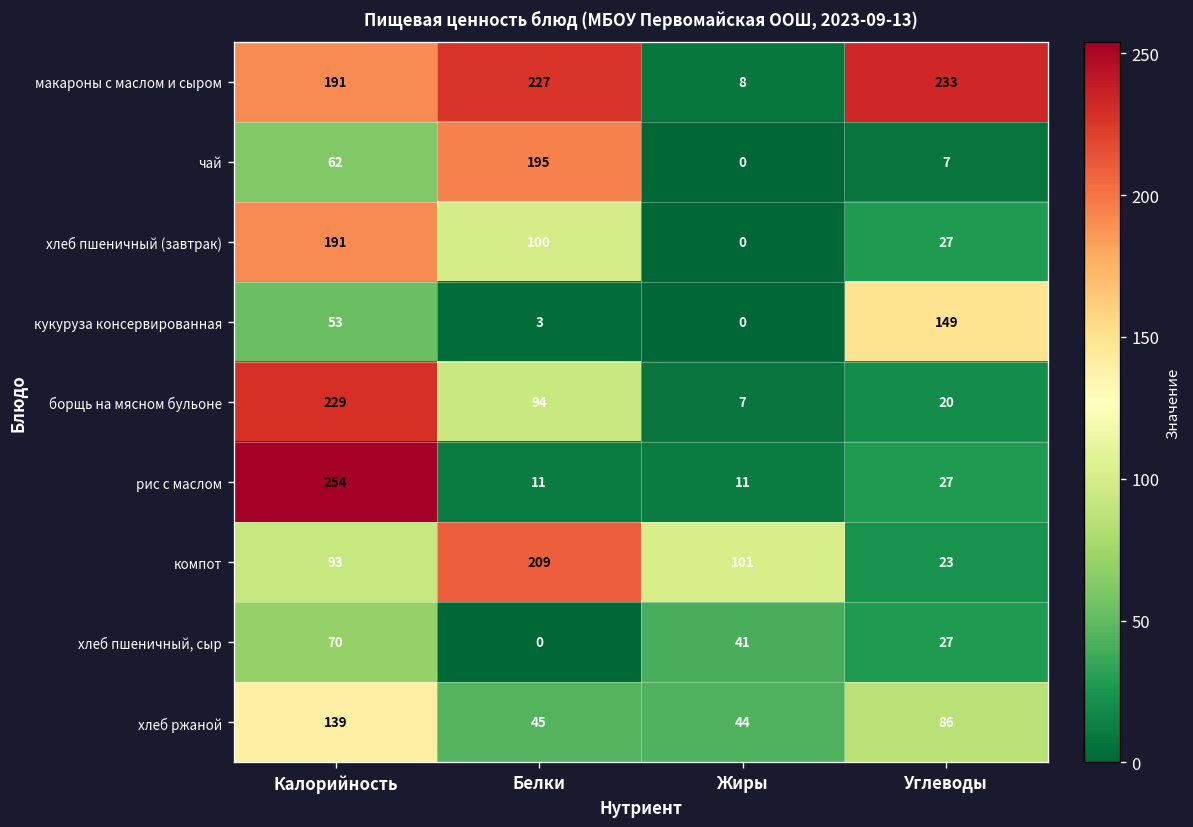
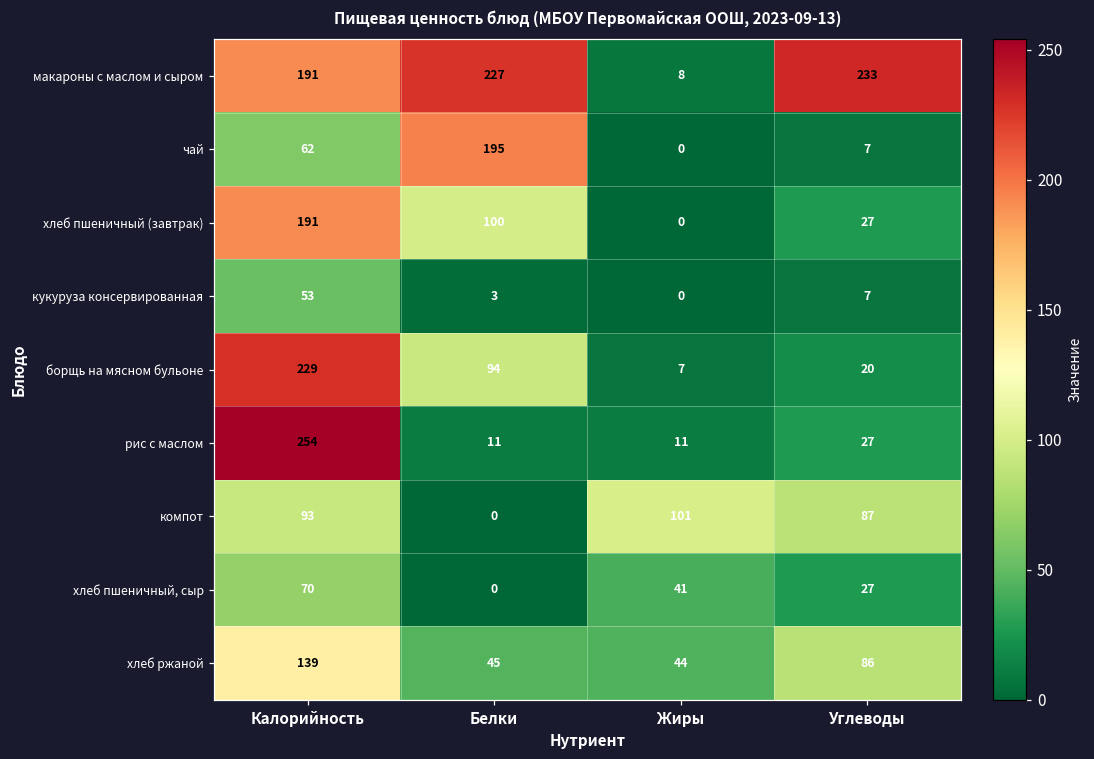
  {
    "макароны с маслом и сыром": {
      "Калорийность": 191,
      "Белки": 227,
      "Жиры": 8,
      "Углеводы": 233
    },
    "чай": {
      "Калорийность": 62,
      "Белки": 195,
      "Жиры": 0,
      "Углеводы": 7
    },
    "хлеб пшеничный (завтрак)": {
      "Калорийность": 191,
      "Белки": 100,
      "Жиры": 0,
      "Углеводы": 27
    },
    "кукуруза консервированная": {
      "Калорийность": 53,
      "Белки": 3,
      "Жиры": 0,
-     "Углеводы": 149
+     "Углеводы": 7
    },
    "борщь на мясном бульоне": {
      "Калорийность": 229,
      "Белки": 94,
      "Жиры": 7,
      "Углеводы": 20
    },
    "рис с маслом": {
      "Калорийность": 254,
      "Белки": 11,
      "Жиры": 11,
      "Углеводы": 27
    },
    "компот": {
      "Калорийность": 93,
-     "Белки": 209,
+     "Белки": 0,
      "Жиры": 101,
-     "Углеводы": 23
+     "Углеводы": 87
    },
    "хлеб пшеничный, сыр": {
      "Калорийность": 70,
      "Белки": 0,
      "Жиры": 41,
      "Углеводы": 27
    },
    "хлеб ржаной": {
      "Калорийность": 139,
      "Белки": 45,
      "Жиры": 44,
      "Углеводы": 86
    }
  }
